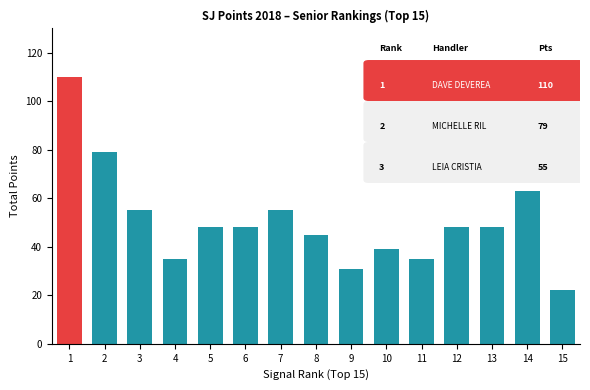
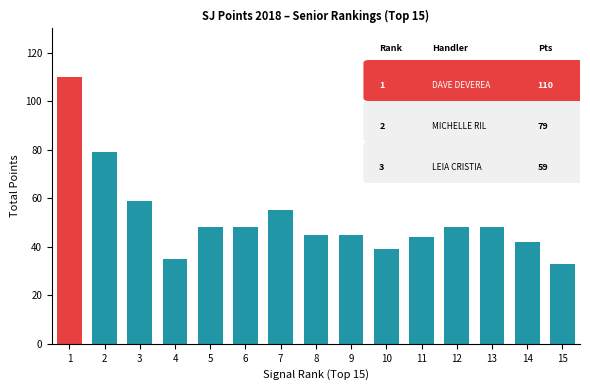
  {
    "1": 110,
    "2": 79,
-   "3": 55,
+   "3": 59,
    "4": 35,
    "5": 48,
    "6": 48,
    "7": 55,
    "8": 45,
-   "9": 31,
+   "9": 45,
    "10": 39,
-   "11": 35,
+   "11": 44,
    "12": 48,
    "13": 48,
-   "14": 63,
-   "15": 22
+   "14": 42,
+   "15": 33
  }
